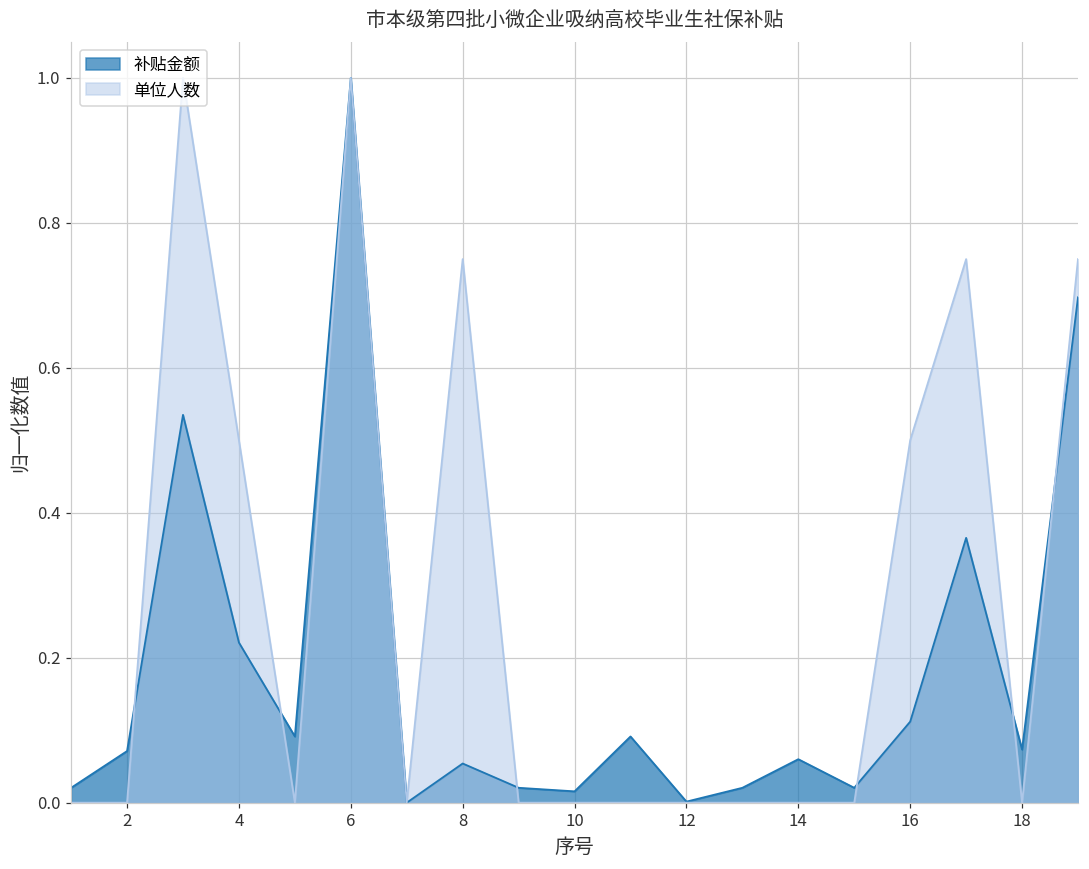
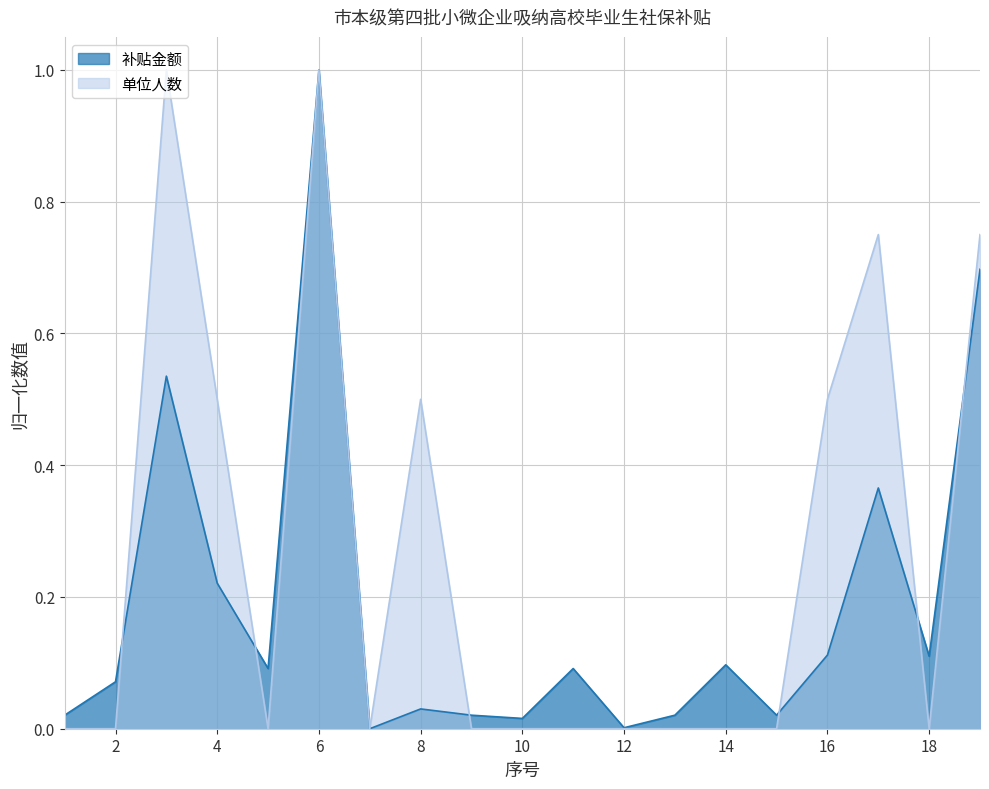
  {
    "补贴金额": {
      "2": 0.07,
      "4": 0.22,
-     "8": 0.05,
+     "8": 0.03,
      "10": 0.02,
-     "14": 0.06,
+     "14": 0.10,
      "16": 0.11,
-     "18": 0.07
+     "18": 0.11
    },
    "单位人数": {
      "2": 0.00,
      "4": 0.50,
-     "8": 0.75,
+     "8": 0.50,
      "10": 0.00,
      "14": 0.00,
      "16": 0.50,
      "18": 0.00
    }
  }
